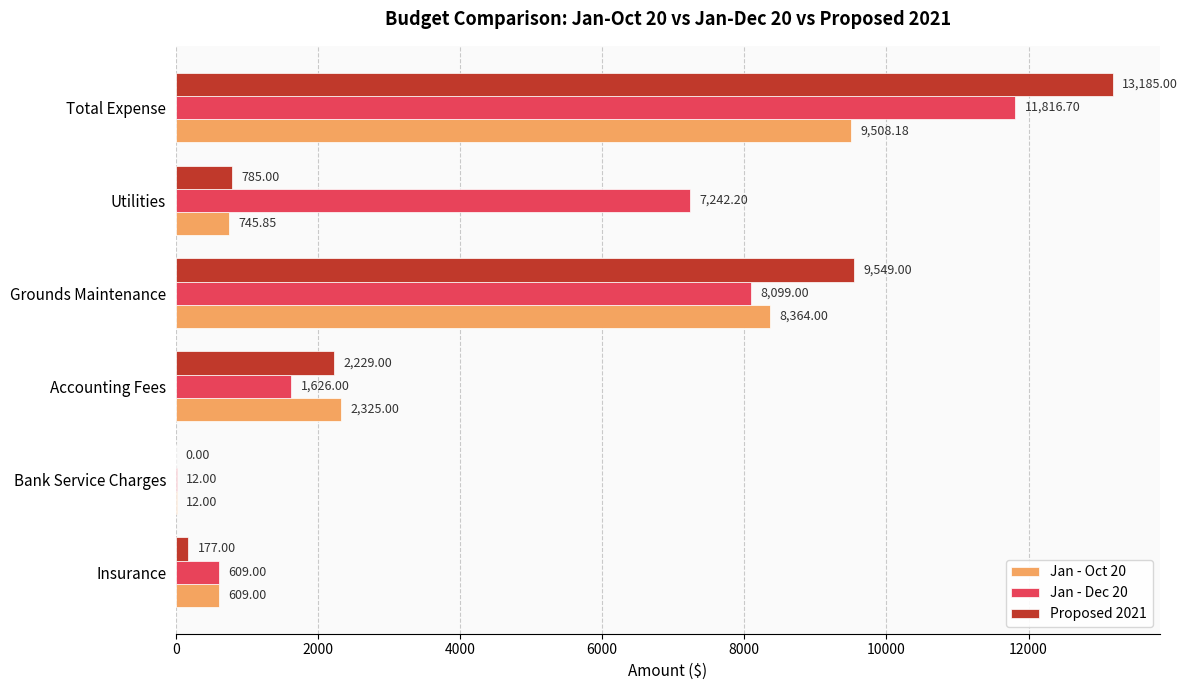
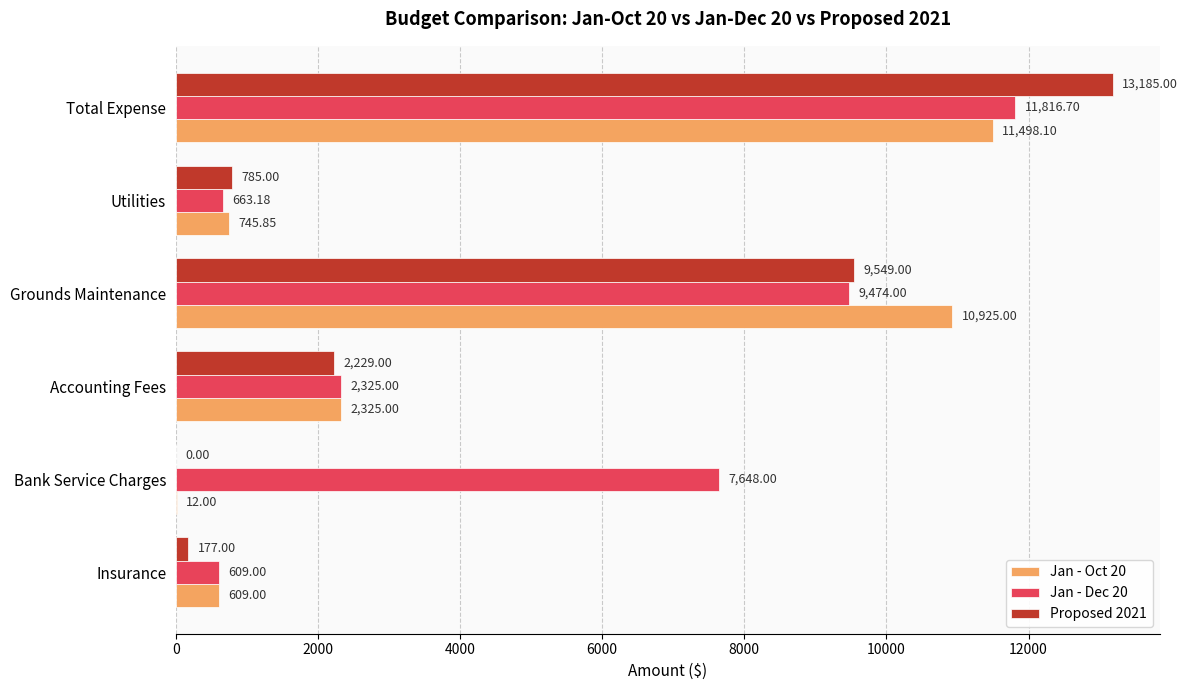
  {
    "Jan - Oct 20": {
-     "Total Expense": "9,508.18",
+     "Total Expense": "11,498.10",
      "Utilities": "745.85",
-     "Grounds Maintenance": "8,364.00",
+     "Grounds Maintenance": "10,925.00",
      "Accounting Fees": "2,325.00",
      "Bank Service Charges": "12.00",
      "Insurance": "609.00"
    },
    "Jan - Dec 20": {
      "Total Expense": "11,816.70",
-     "Utilities": "7,242.20",
-     "Grounds Maintenance": "8,099.00",
-     "Accounting Fees": "1,626.00",
-     "Bank Service Charges": "12.00",
+     "Utilities": "663.18",
+     "Grounds Maintenance": "9,474.00",
+     "Accounting Fees": "2,325.00",
+     "Bank Service Charges": "7,648.00",
      "Insurance": "609.00"
    },
    "Proposed 2021": {
      "Total Expense": "13,185.00",
      "Utilities": "785.00",
      "Grounds Maintenance": "9,549.00",
      "Accounting Fees": "2,229.00",
      "Bank Service Charges": "0.00",
      "Insurance": "177.00"
    }
  }
